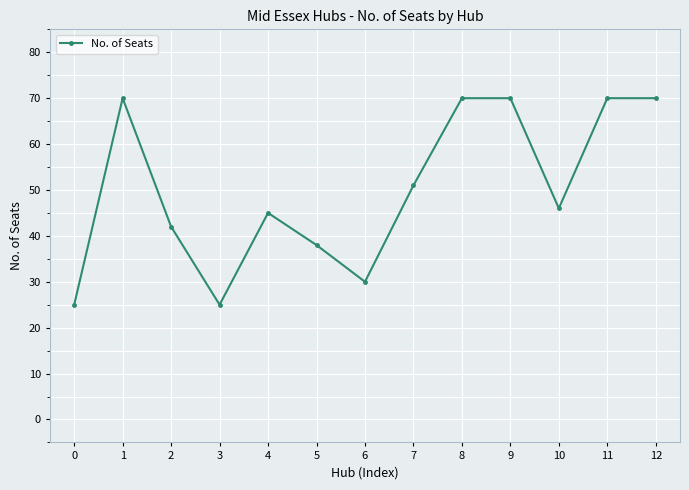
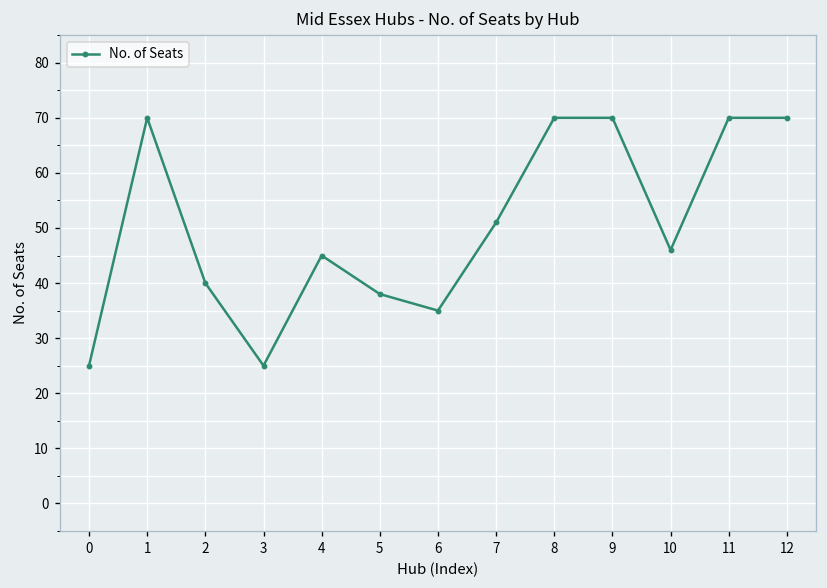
  {
    "0": 25,
    "1": 70,
-   "2": 42,
+   "2": 40,
    "3": 25,
    "4": 45,
    "5": 38,
-   "6": 30,
+   "6": 35,
    "7": 51,
    "8": 70,
    "9": 70,
    "10": 46,
    "11": 70,
    "12": 70
  }
